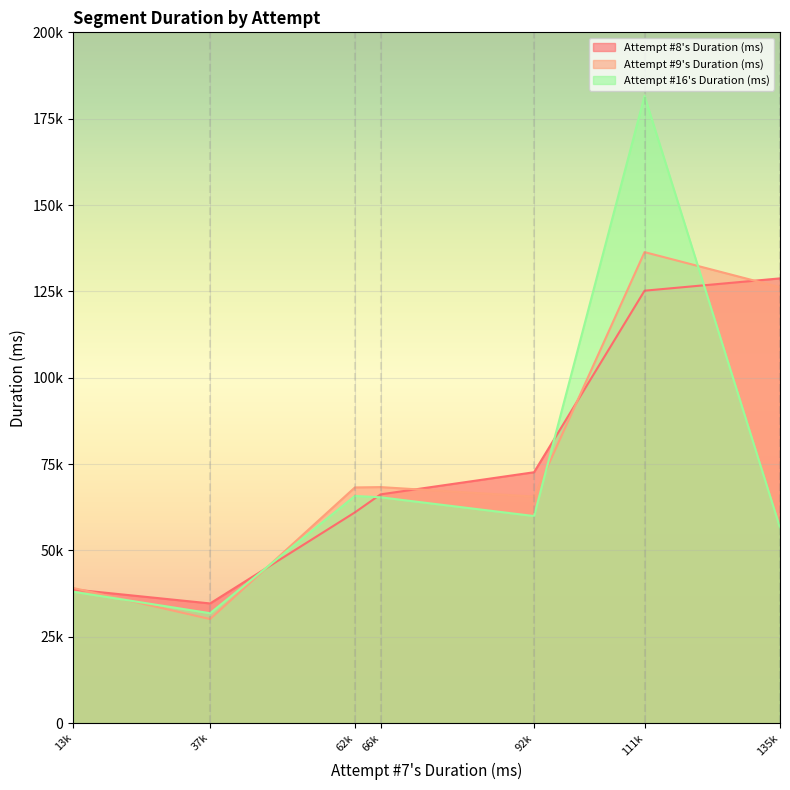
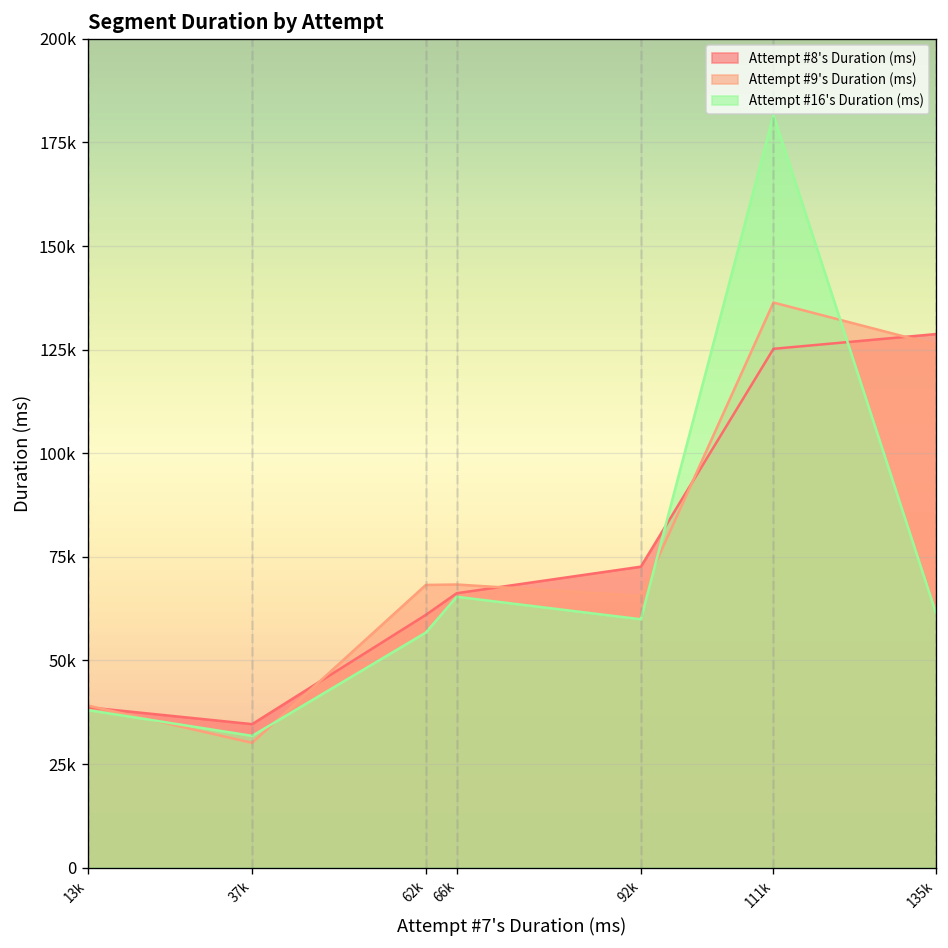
  {
    "Attempt #16's Duration (ms)": {
      "37k": 32000,
-     "62k": 66000,
+     "62k": 57000,
      "66k": 65000,
      "92k": 60000,
      "111k": 182000,
-     "135k": 57000
+     "135k": 61000
    }
  }
